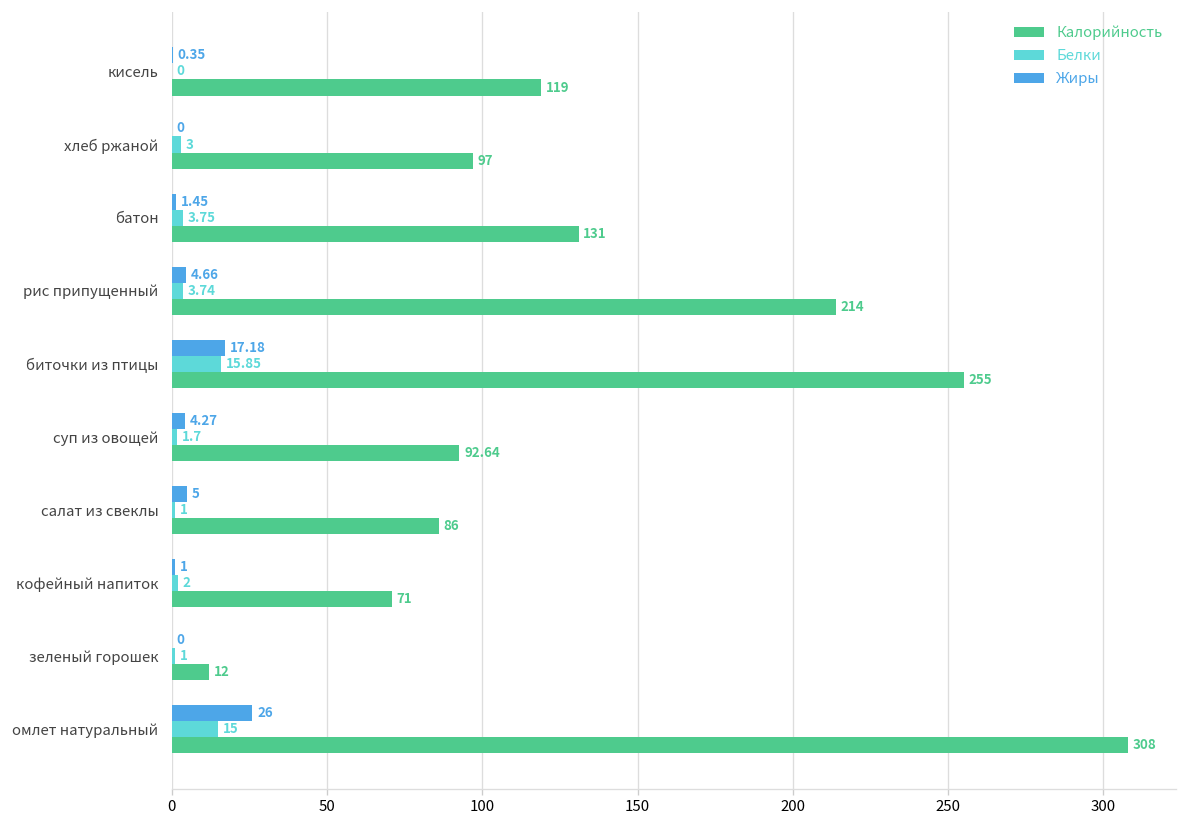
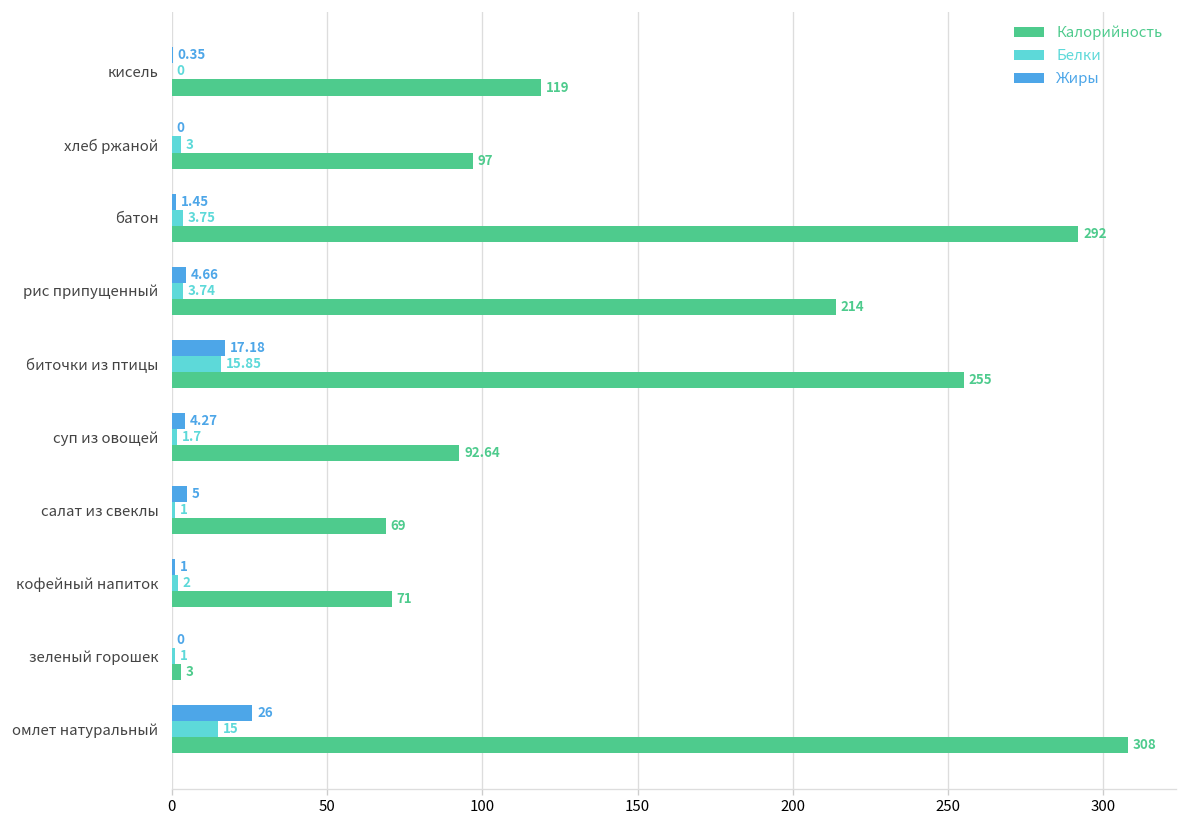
  {
    "Калорийность": {
      "кисель": 119,
      "хлеб ржаной": 97,
-     "батон": 131,
+     "батон": 292,
      "рис припущенный": 214,
      "биточки из птицы": 255,
      "суп из овощей": 92.64,
-     "салат из свеклы": 86,
+     "салат из свеклы": 69,
      "кофейный напиток": 71,
-     "зеленый горошек": 12,
+     "зеленый горошек": 3,
      "омлет натуральный": 308
    }
  }
